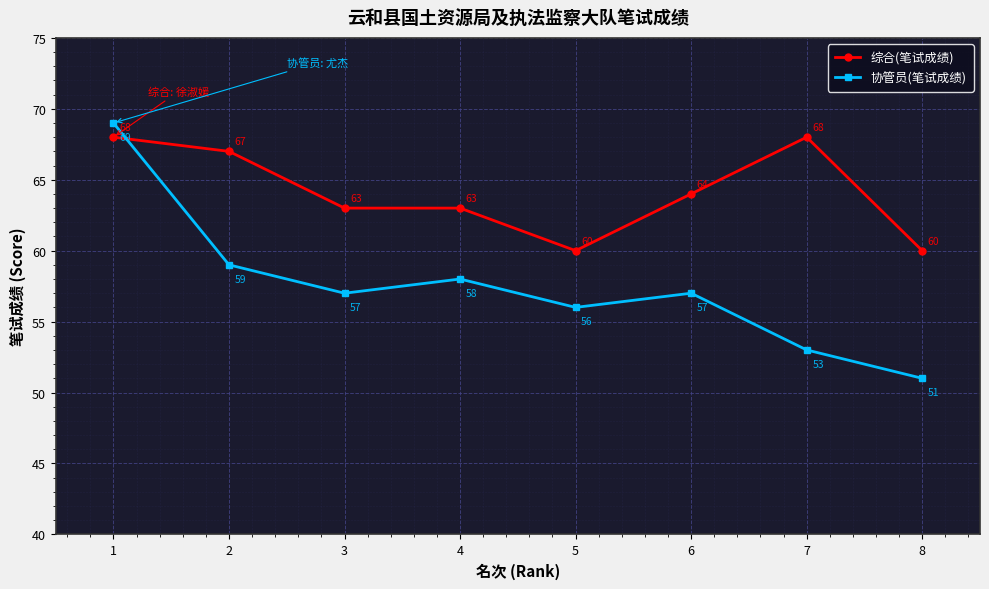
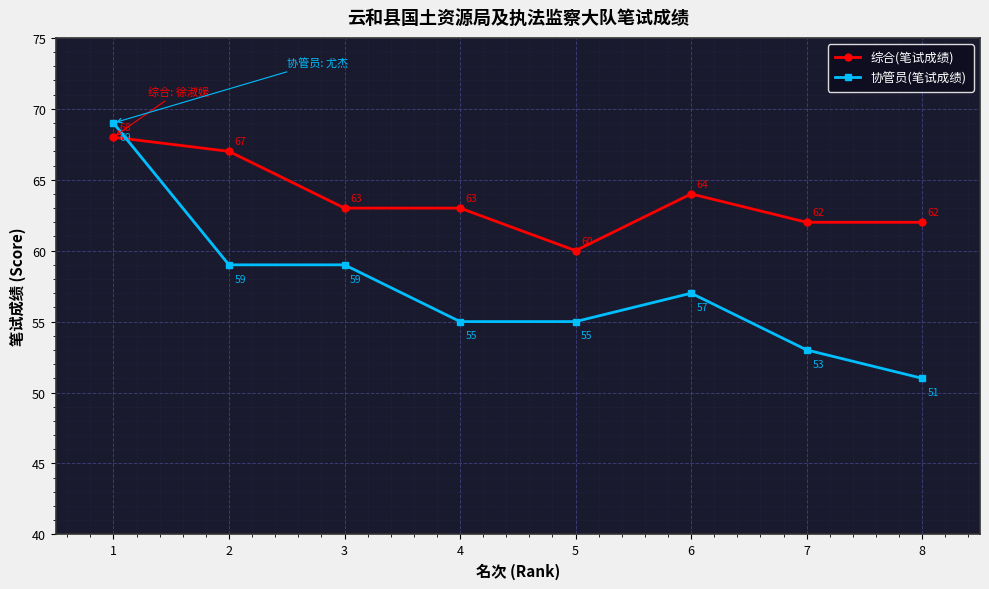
  {
    "综合(笔试成绩)": {
      "2": 67,
      "3": 63,
      "4": 63,
      "5": 60,
      "6": 64,
-     "7": 68,
-     "8": 60
+     "7": 62,
+     "8": 62
    },
    "协管员(笔试成绩)": {
      "2": 59,
-     "3": 57,
-     "4": 58,
-     "5": 56,
+     "3": 59,
+     "4": 55,
+     "5": 55,
      "6": 57,
      "7": 53,
      "8": 51
    }
  }
